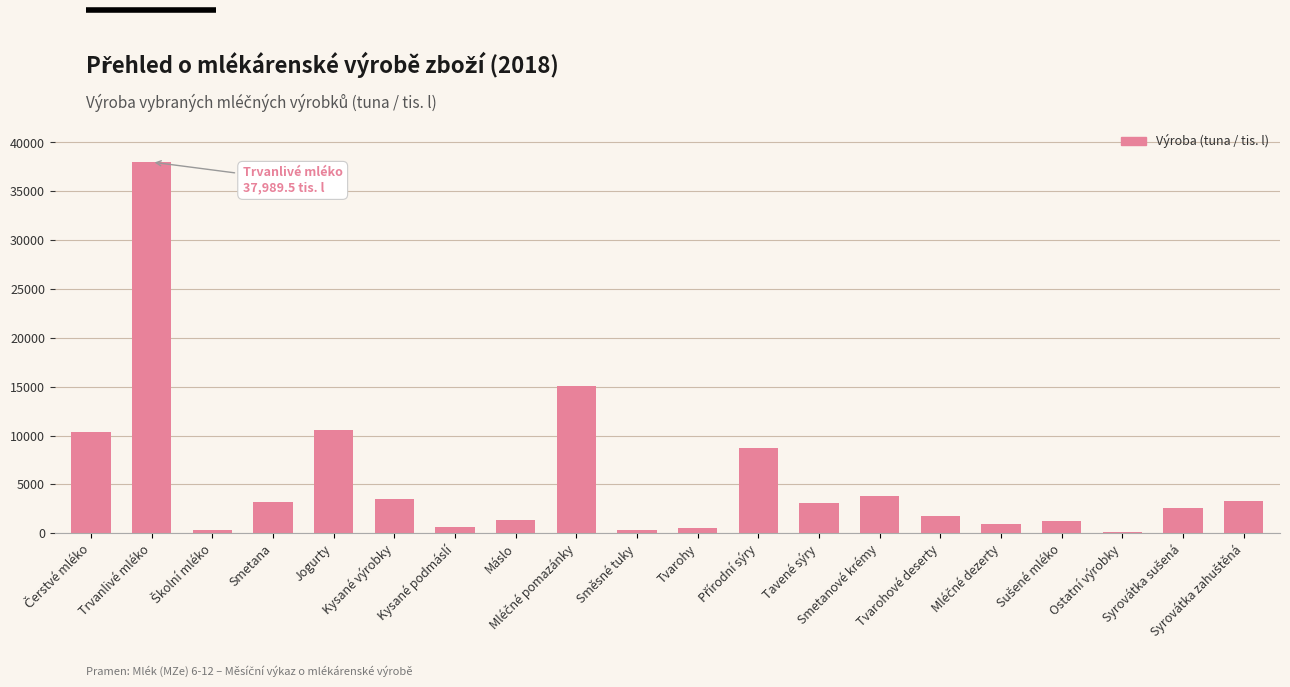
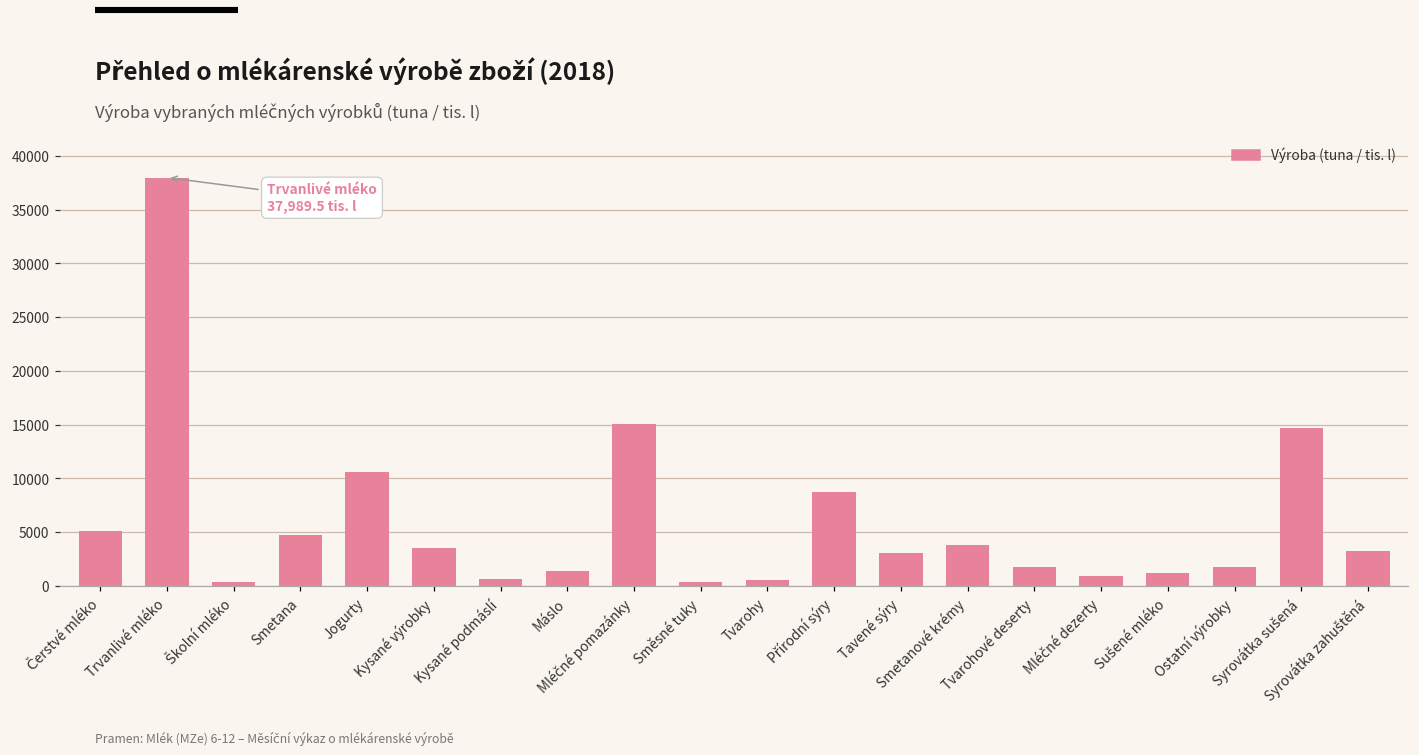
  {
-   "Čerstvé mléko": 10000,
+   "Čerstvé mléko": 5000,
    "Školní mléko": 0,
-   "Smetana": 3000,
+   "Smetana": 5000,
    "Jogurty": 11000,
    "Kysané výrobky": 4000,
    "Kysané podmáslí": 1000,
    "Máslo": 1000,
    "Mléčné pomazánky": 15000,
    "Směsné tuky": 0,
    "Tvarohy": 1000,
    "Přírodní sýry": 9000,
    "Tavené sýry": 3000,
    "Smetanové krémy": 4000,
    "Tvarohové deserty": 2000,
    "Mléčné dezerty": 1000,
    "Sušené mléko": 1000,
-   "Ostatní výrobky": 0,
-   "Syrovátka sušená": 3000,
+   "Ostatní výrobky": 2000,
+   "Syrovátka sušená": 15000,
    "Syrovátka zahuštěná": 3000
  }
